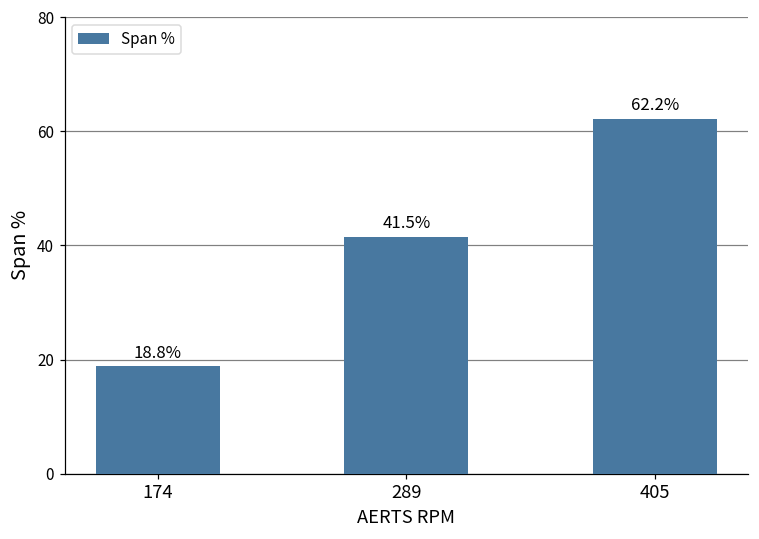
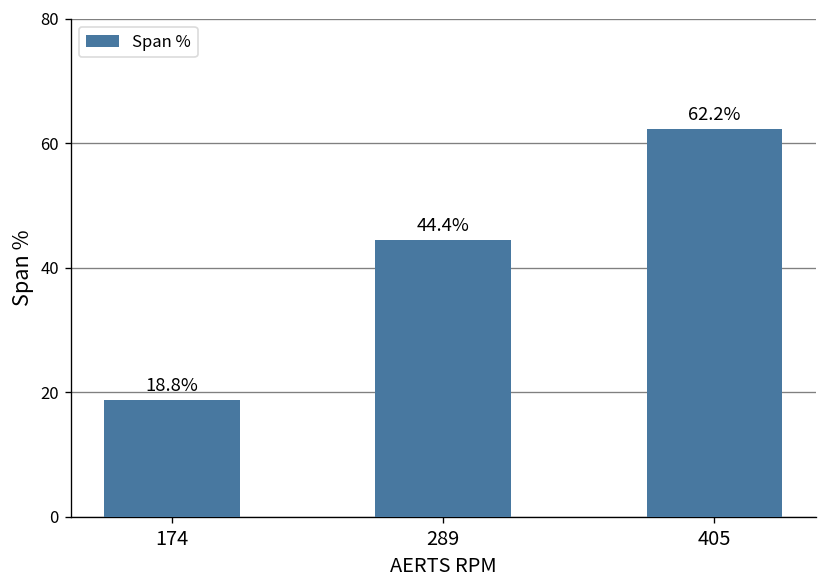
  {
    "174": "18.8%",
-   "289": "41.5%",
+   "289": "44.4%",
    "405": "62.2%"
  }
